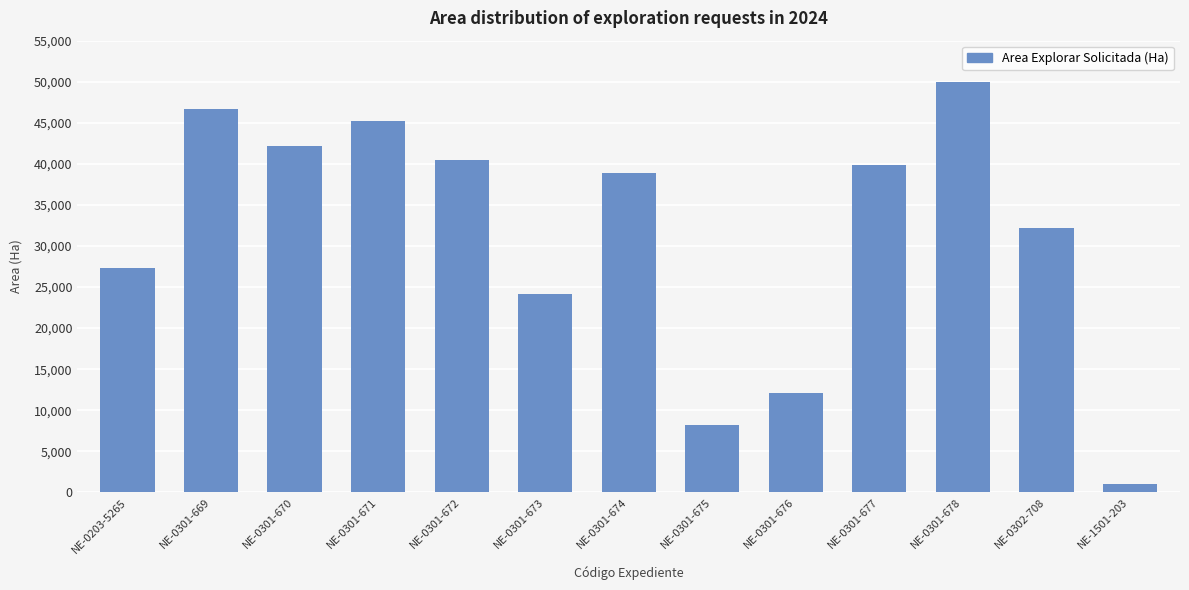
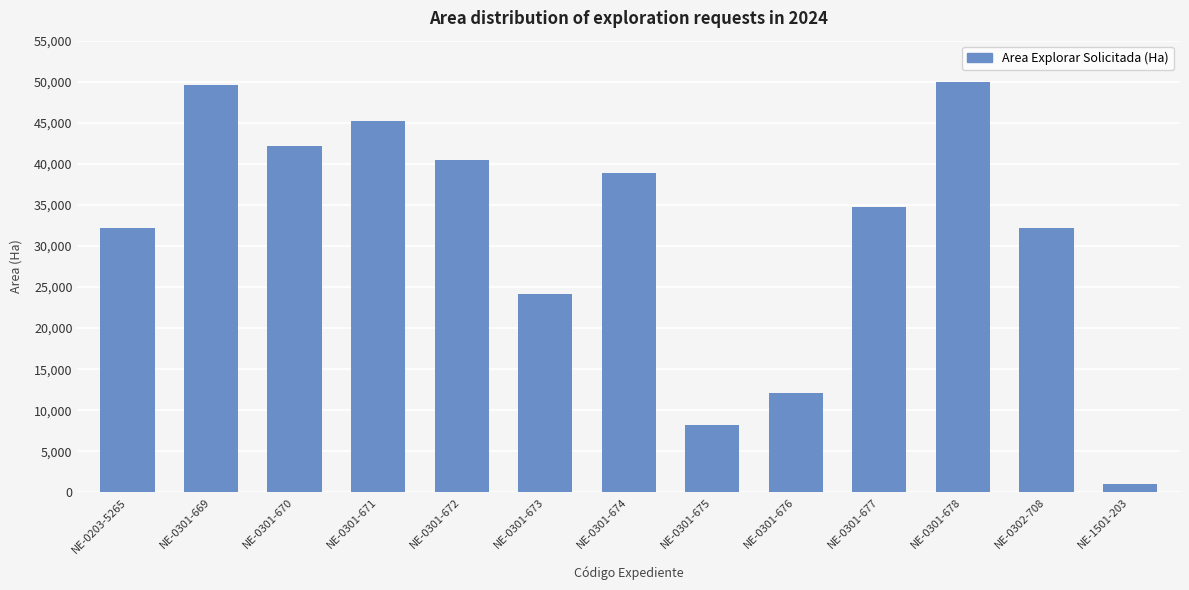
  {
-   "NE-0203-5265": "27,000",
-   "NE-0301-669": "47,000",
+   "NE-0203-5265": "32,000",
+   "NE-0301-669": "50,000",
    "NE-0301-670": "42,000",
    "NE-0301-671": "45,000",
    "NE-0301-672": "41,000",
    "NE-0301-673": "24,000",
    "NE-0301-674": "39,000",
    "NE-0301-675": "8,000",
    "NE-0301-676": "12,000",
-   "NE-0301-677": "40,000",
+   "NE-0301-677": "35,000",
    "NE-0301-678": "50,000",
    "NE-0302-708": "32,000",
    "NE-1501-203": "1,000"
  }
